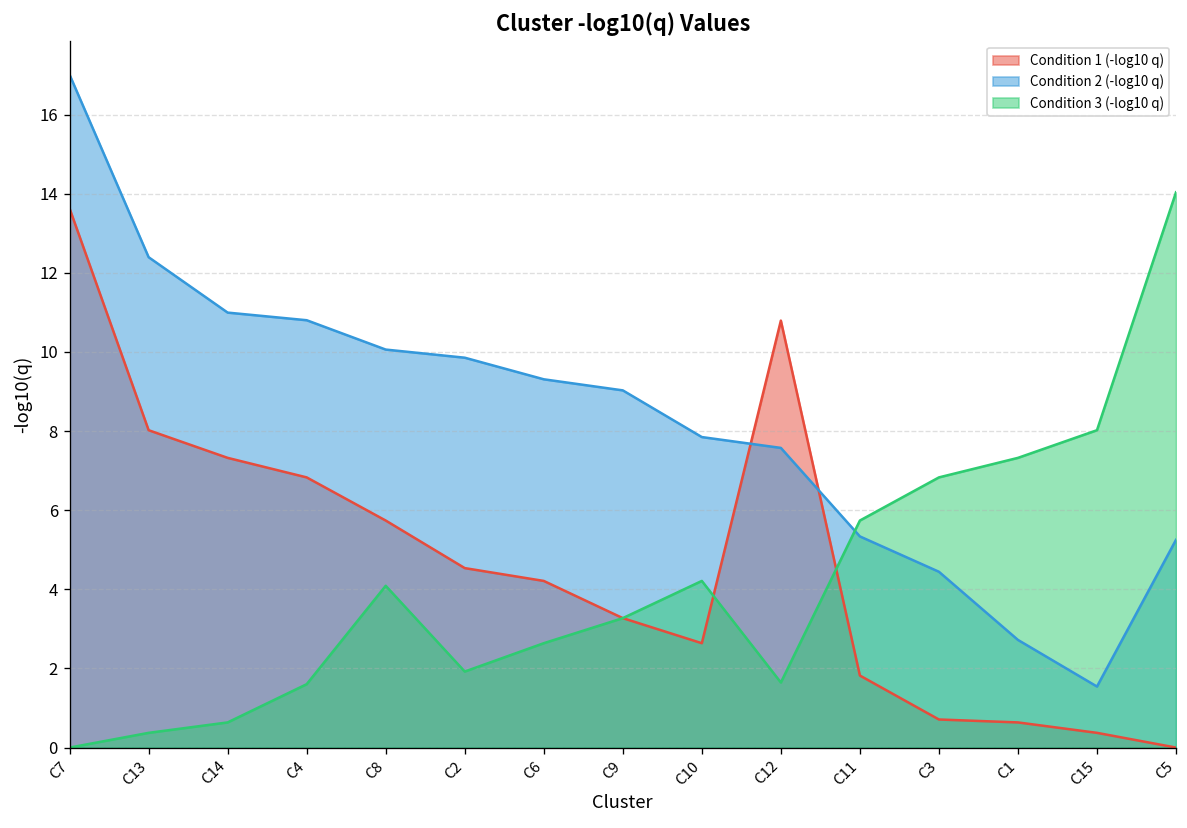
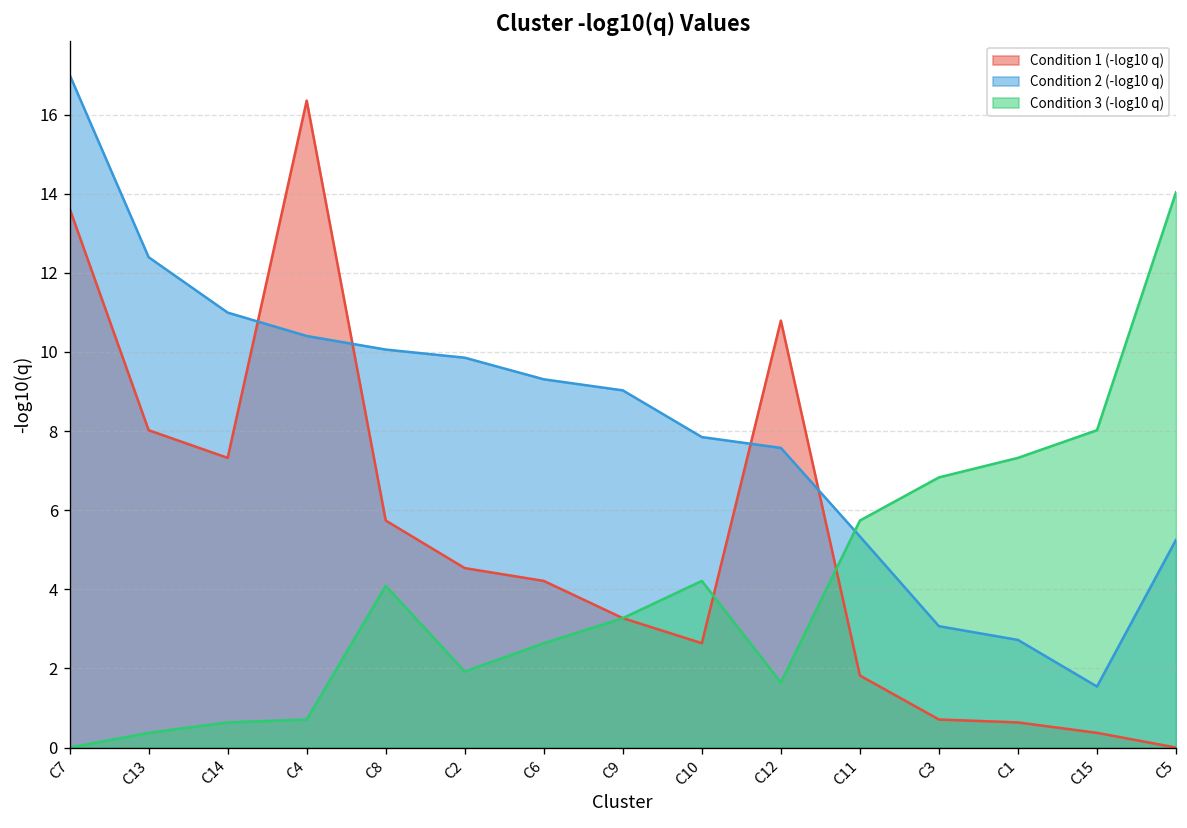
  {
    "Condition 1 (-log10 q)": {
      "C7": 13.6,
      "C13": 8.0,
      "C14": 7.3,
-     "C4": 6.8,
+     "C4": 16.4,
      "C8": 5.7,
      "C2": 4.5,
      "C6": 4.2,
      "C10": 2.6,
      "C12": 10.8,
      "C11": 1.8,
      "C3": 0.7,
      "C1": 0.6,
      "C15": 0.4,
      "C5": 0.0
    },
    "Condition 2 (-log10 q)": {
      "C7": 17.0,
      "C13": 12.4,
      "C14": 11.0,
-     "C4": 10.8,
+     "C4": 10.4,
      "C8": 10.1,
      "C2": 9.9,
      "C6": 9.3,
      "C9": 9.0,
      "C10": 7.8,
      "C12": 7.6,
      "C11": 5.3,
-     "C3": 4.4,
+     "C3": 3.1,
      "C1": 2.7,
      "C15": 1.5,
      "C5": 5.3
    },
    "Condition 3 (-log10 q)": {
      "C7": 0.0,
      "C13": 0.4,
      "C14": 0.6,
-     "C4": 1.6,
+     "C4": 0.7,
      "C8": 4.1,
      "C2": 1.9,
      "C6": 2.6,
      "C10": 4.2,
      "C12": 1.6,
      "C11": 5.7,
      "C3": 6.8,
      "C1": 7.3,
      "C15": 8.0,
      "C5": 14.0
    }
  }
